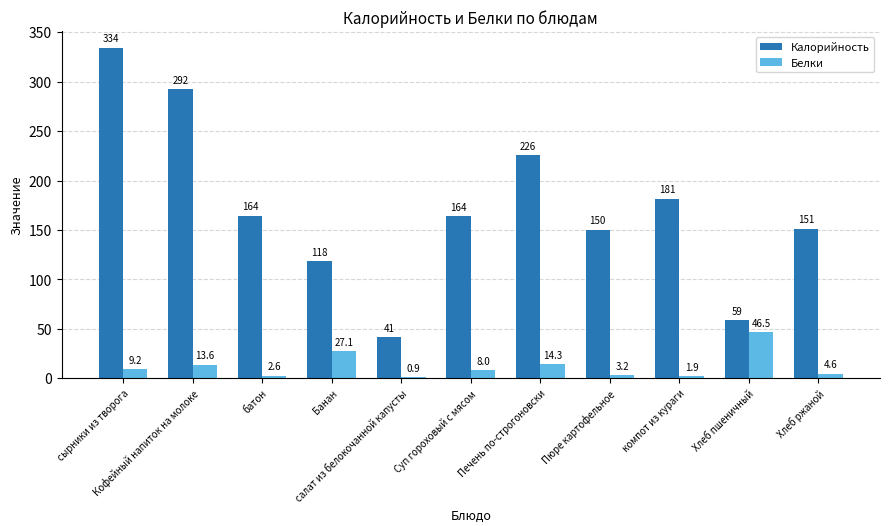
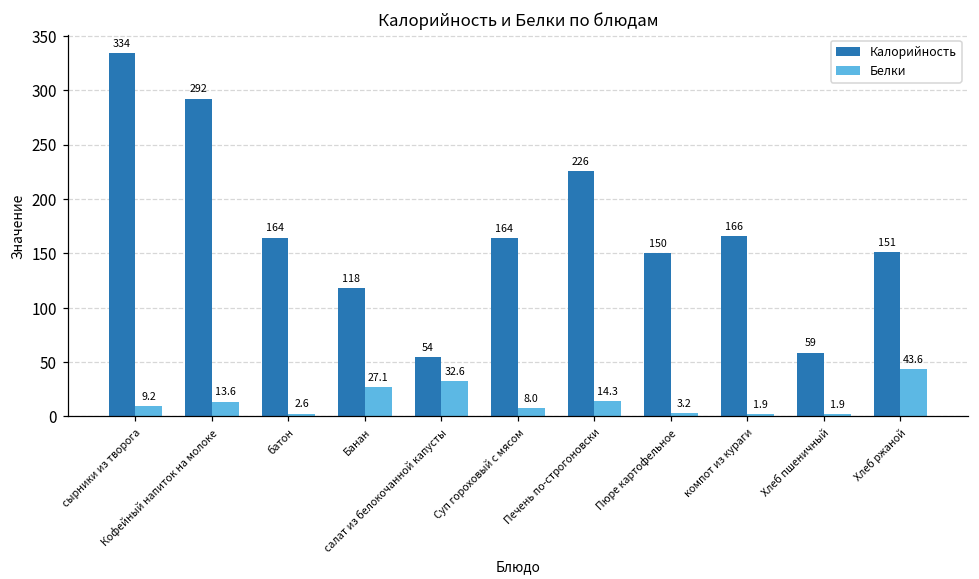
  {
    "Калорийность": {
      "сырники из творога": 334,
      "Кофейный напиток на молоке": 292,
      "батон": 164,
      "Банан": 118,
-     "салат из белокочанной капусты": 41,
+     "салат из белокочанной капусты": 54,
      "Суп гороховый с мясом": 164,
      "Печень по-строгоновски": 226,
      "Пюре картофельное": 150,
-     "компот из кураги": 181,
+     "компот из кураги": 166,
      "Хлеб пшеничный": 59,
      "Хлеб ржаной": 151
    },
    "Белки": {
      "сырники из творога": 9.2,
      "Кофейный напиток на молоке": 13.6,
      "батон": 2.6,
      "Банан": 27.1,
-     "салат из белокочанной капусты": 0.9,
+     "салат из белокочанной капусты": 32.6,
      "Суп гороховый с мясом": 8.0,
      "Печень по-строгоновски": 14.3,
      "Пюре картофельное": 3.2,
      "компот из кураги": 1.9,
-     "Хлеб пшеничный": 46.5,
-     "Хлеб ржаной": 4.6
+     "Хлеб пшеничный": 1.9,
+     "Хлеб ржаной": 43.6
    }
  }
